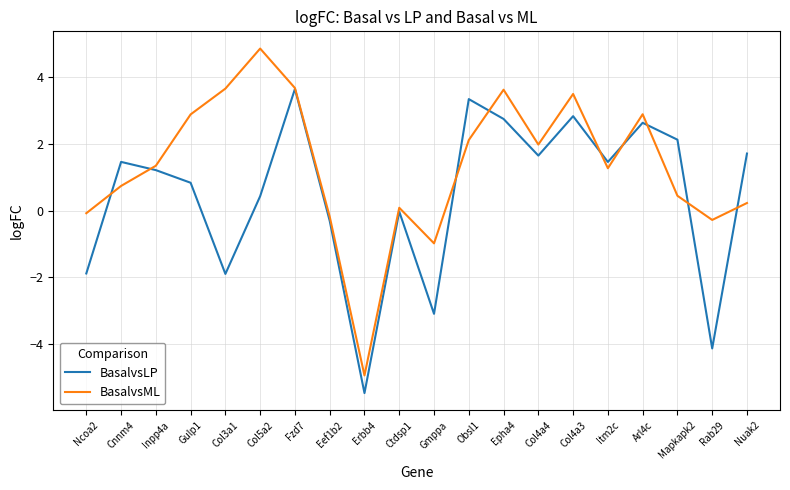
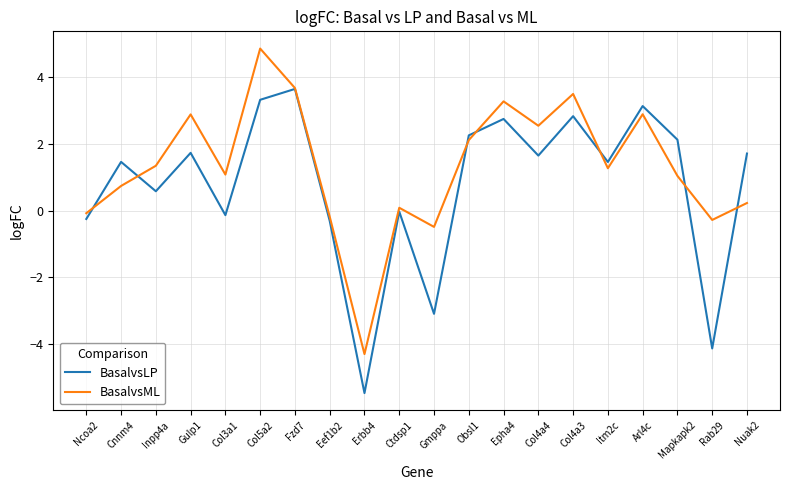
  {
    "BasalvsLP": {
-     "Ncoa2": -1.9,
+     "Ncoa2": -0.2,
      "Cnnm4": 1.5,
-     "Inpp4a": 1.2,
-     "Gulp1": 0.8,
-     "Col3a1": -1.9,
-     "Col5a2": 0.4,
+     "Inpp4a": 0.6,
+     "Gulp1": 1.7,
+     "Col3a1": -0.1,
+     "Col5a2": 3.3,
      "Eef1b2": -0.3,
      "Erbb4": -5.5,
      "Ctdsp1": 0.0,
      "Gmppa": -3.1,
-     "Obsl1": 3.3,
+     "Obsl1": 2.3,
      "Epha4": 2.8,
      "Col4a4": 1.7,
      "Col4a3": 2.8,
      "Itm2c": 1.5,
-     "Arl4c": 2.6,
+     "Arl4c": 3.1,
      "Mapkapk2": 2.1,
      "Rab29": -4.1,
      "Nuak2": 1.7
    },
    "BasalvsML": {
      "Ncoa2": -0.1,
      "Cnnm4": 0.7,
      "Inpp4a": 1.3,
      "Gulp1": 2.9,
-     "Col3a1": 3.7,
+     "Col3a1": 1.1,
      "Col5a2": 4.9,
      "Eef1b2": -0.2,
-     "Erbb4": -4.9,
+     "Erbb4": -4.3,
      "Ctdsp1": 0.1,
-     "Gmppa": -1.0,
+     "Gmppa": -0.5,
      "Obsl1": 2.1,
-     "Epha4": 3.6,
-     "Col4a4": 2.0,
+     "Epha4": 3.3,
+     "Col4a4": 2.5,
      "Col4a3": 3.5,
      "Itm2c": 1.3,
      "Arl4c": 2.9,
-     "Mapkapk2": 0.4,
+     "Mapkapk2": 1.0,
      "Rab29": -0.3,
      "Nuak2": 0.2
    }
  }
